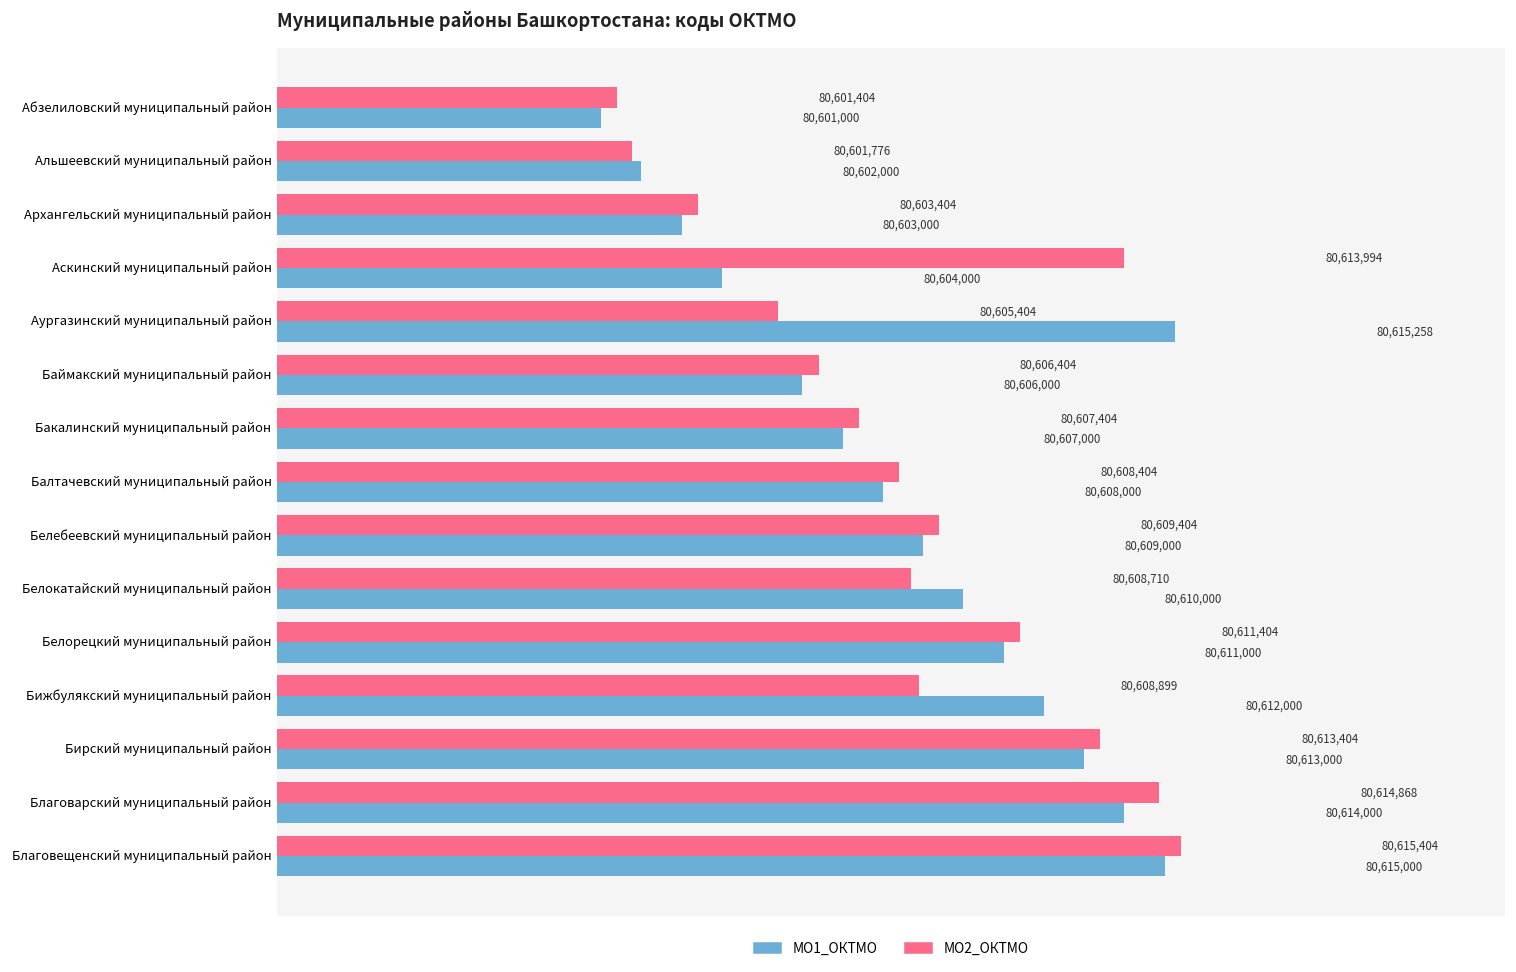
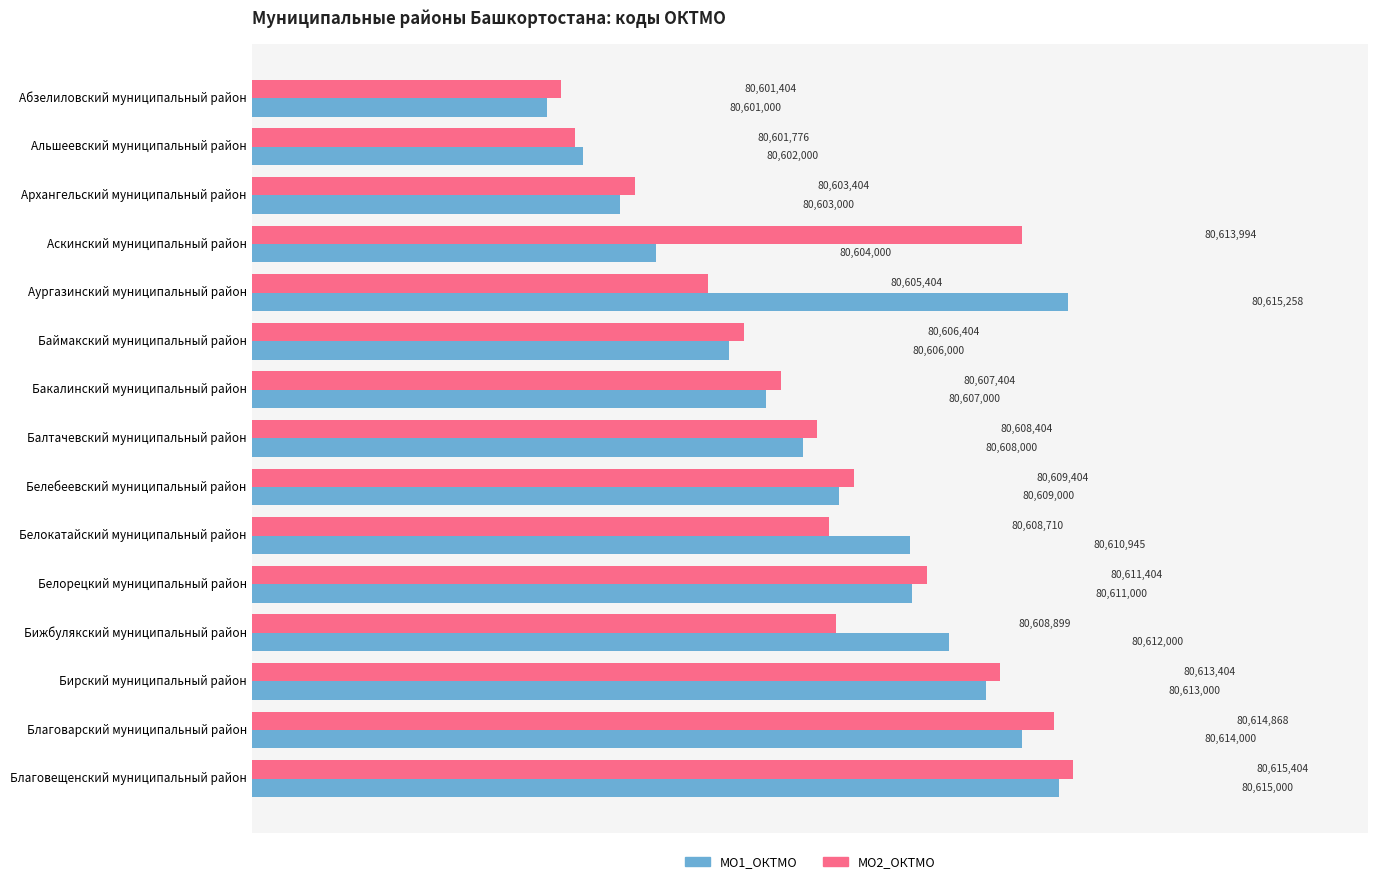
  {
    "МО1_ОКТМО": {
-     "Белокатайский муниципальный район": "80,610,000"
+     "Белокатайский муниципальный район": "80,610,945"
    }
  }
